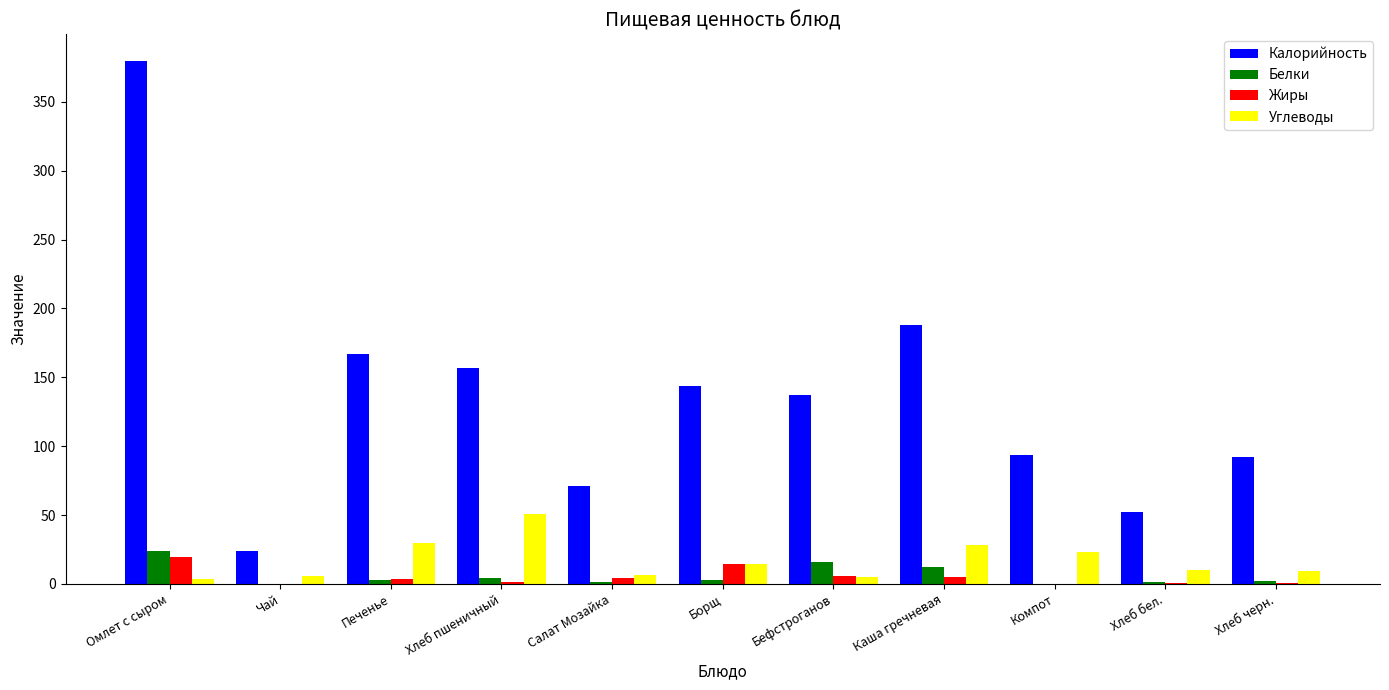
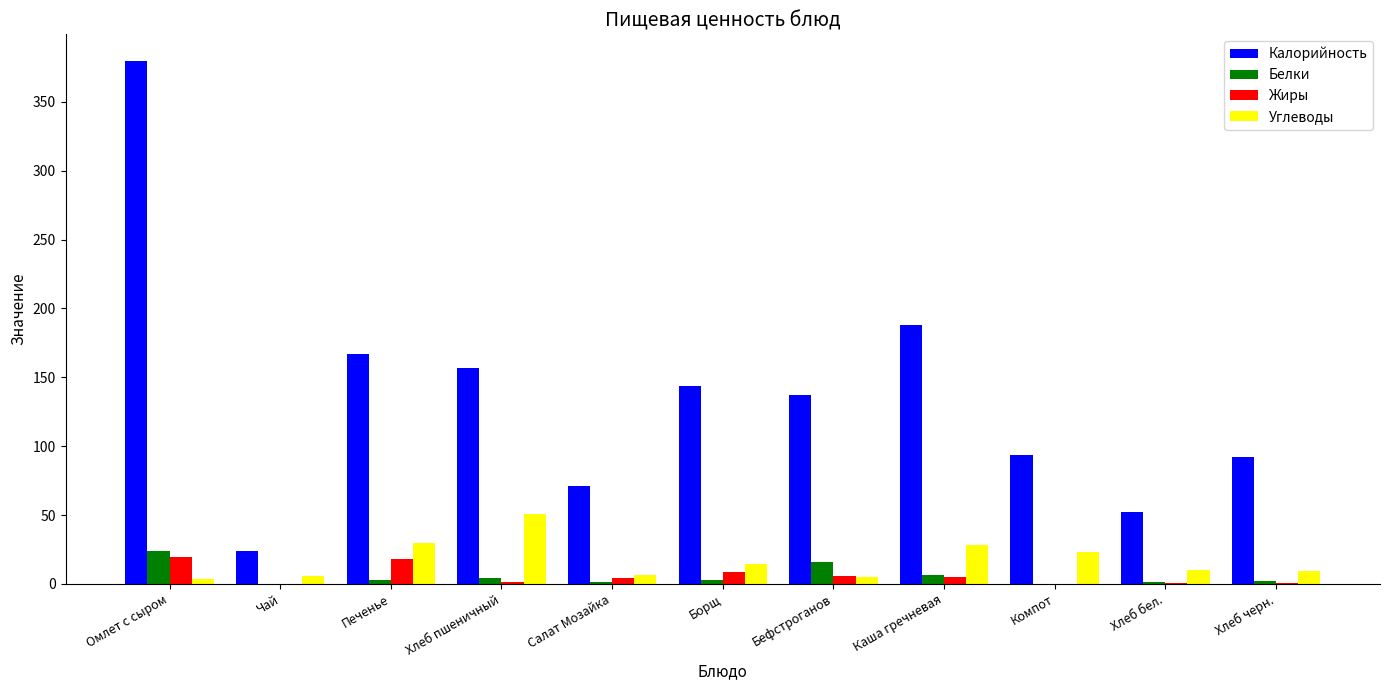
  {
    "Калорийность": {
      "Омлет с сыром": 380,
      "Чай": 24,
      "Печенье": 167,
      "Хлеб пшеничный": 157,
      "Салат Мозайка": 71,
      "Борщ": 144,
      "Бефстроганов": 137,
      "Каша гречневая": 188,
      "Компот": 93,
      "Хлеб бел.": 52,
      "Хлеб черн.": 92
    },
    "Белки": {
      "Омлет с сыром": 24,
      "Чай": 0,
      "Печенье": 3,
      "Хлеб пшеничный": 5,
      "Борщ": 3,
      "Бефстроганов": 16,
-     "Каша гречневая": 13,
+     "Каша гречневая": 6,
      "Хлеб черн.": 2
    },
    "Жиры": {
      "Омлет с сыром": 19,
      "Чай": 0,
-     "Печенье": 4,
+     "Печенье": 18,
      "Салат Мозайка": 4,
-     "Борщ": 14,
+     "Борщ": 8,
      "Бефстроганов": 6,
      "Каша гречневая": 5
    },
    "Углеводы": {
      "Омлет с сыром": 3,
      "Чай": 6,
      "Печенье": 30,
      "Хлеб пшеничный": 51,
      "Салат Мозайка": 6,
      "Борщ": 14,
      "Бефстроганов": 5,
      "Каша гречневая": 29,
      "Компот": 23,
      "Хлеб бел.": 10,
      "Хлеб черн.": 9
    }
  }
